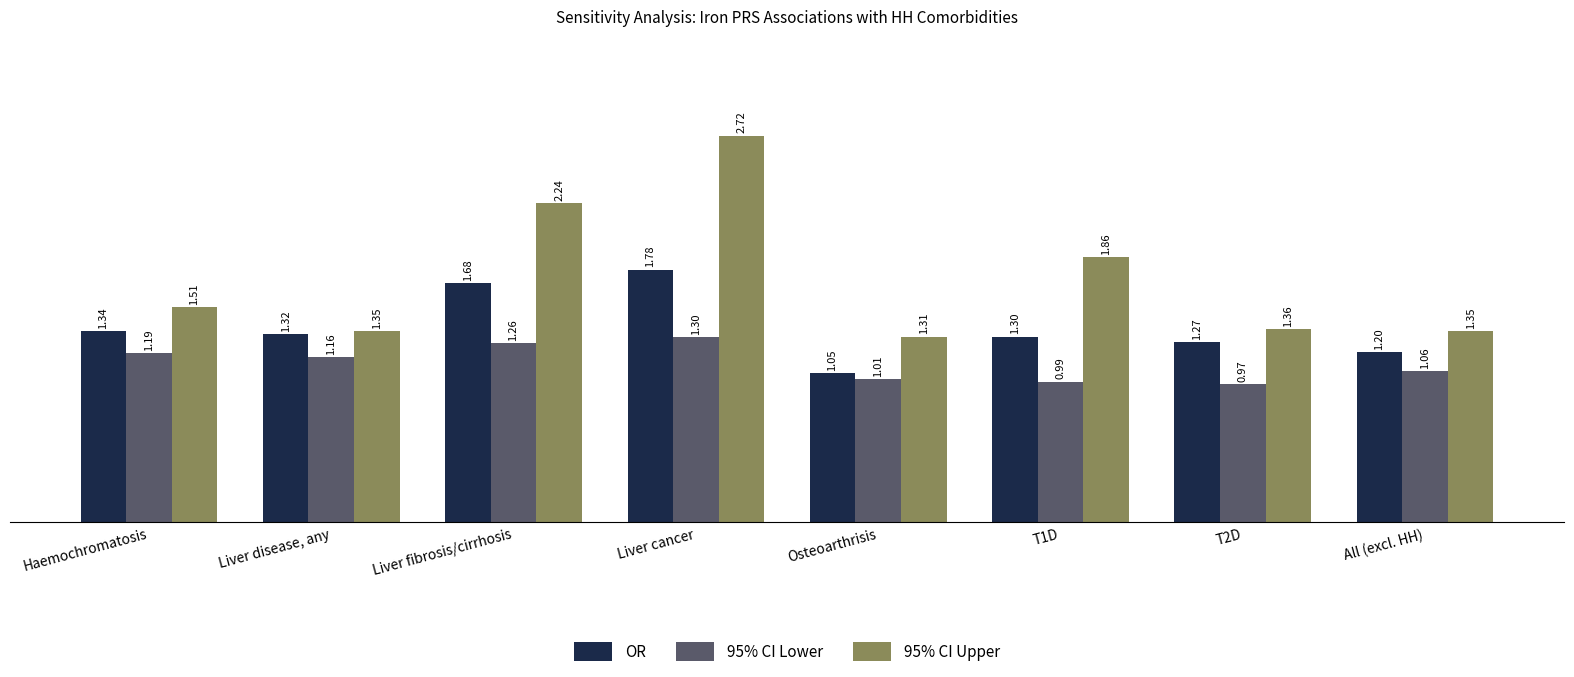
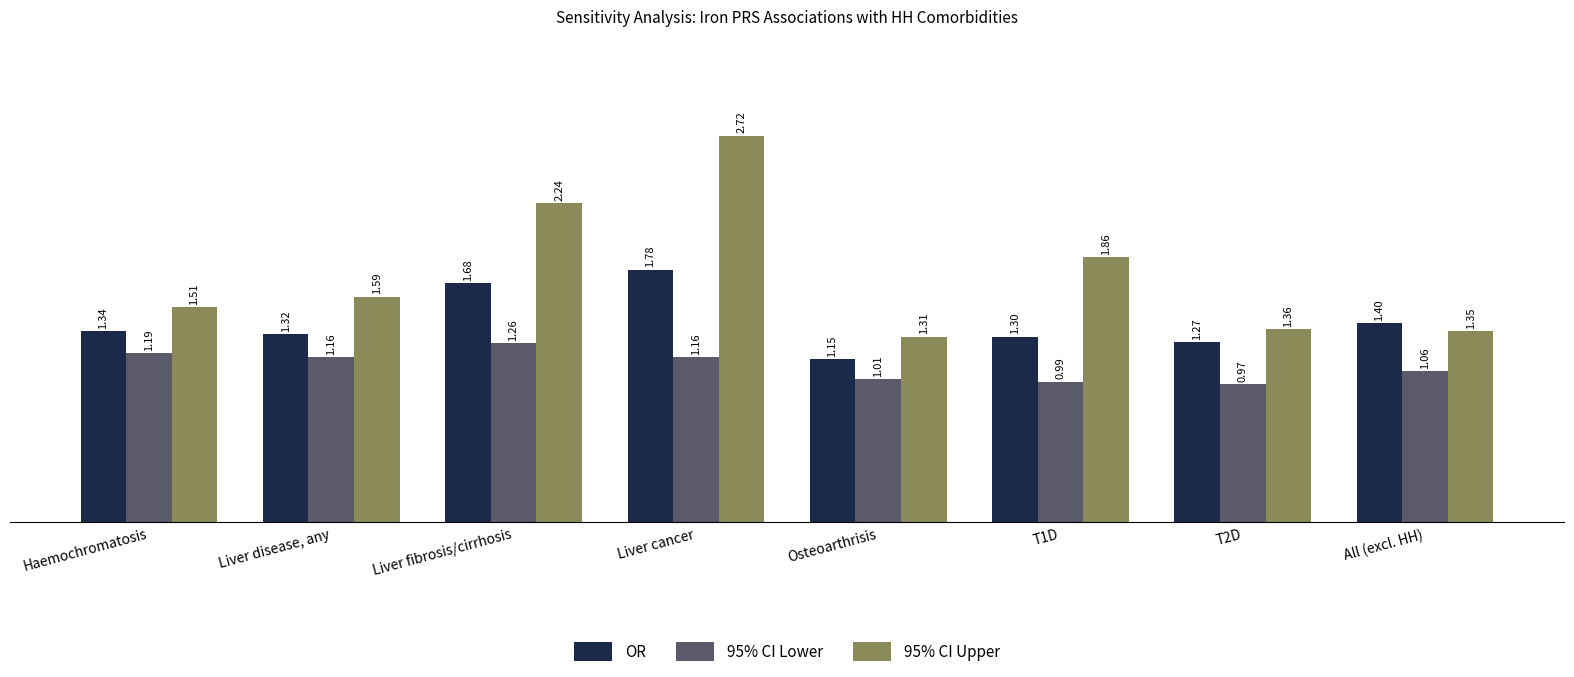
  {
    "OR": {
      "Haemochromatosis": 1.34,
      "Liver disease, any": 1.32,
      "Liver fibrosis/cirrhosis": 1.68,
      "Liver cancer": 1.78,
-     "Osteoarthrisis": 1.05,
+     "Osteoarthrisis": 1.15,
      "T1D": 1.30,
      "T2D": 1.27,
-     "All (excl. HH)": 1.20
+     "All (excl. HH)": 1.40
    },
    "95% CI Lower": {
      "Haemochromatosis": 1.19,
      "Liver disease, any": 1.16,
      "Liver fibrosis/cirrhosis": 1.26,
-     "Liver cancer": 1.30,
+     "Liver cancer": 1.16,
      "Osteoarthrisis": 1.01,
      "T1D": 0.99,
      "T2D": 0.97,
      "All (excl. HH)": 1.06
    },
    "95% CI Upper": {
      "Haemochromatosis": 1.51,
-     "Liver disease, any": 1.35,
+     "Liver disease, any": 1.59,
      "Liver fibrosis/cirrhosis": 2.24,
      "Liver cancer": 2.72,
      "Osteoarthrisis": 1.31,
      "T1D": 1.86,
      "T2D": 1.36,
      "All (excl. HH)": 1.35
    }
  }
